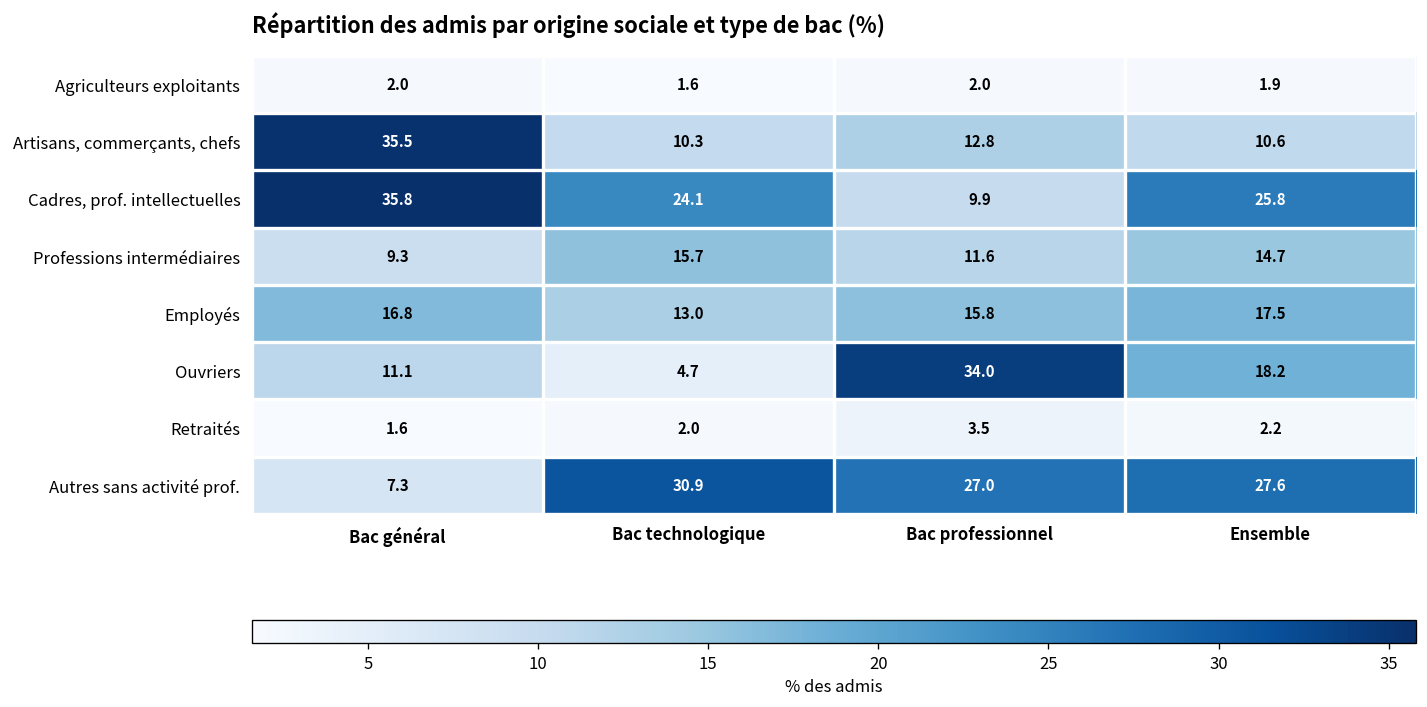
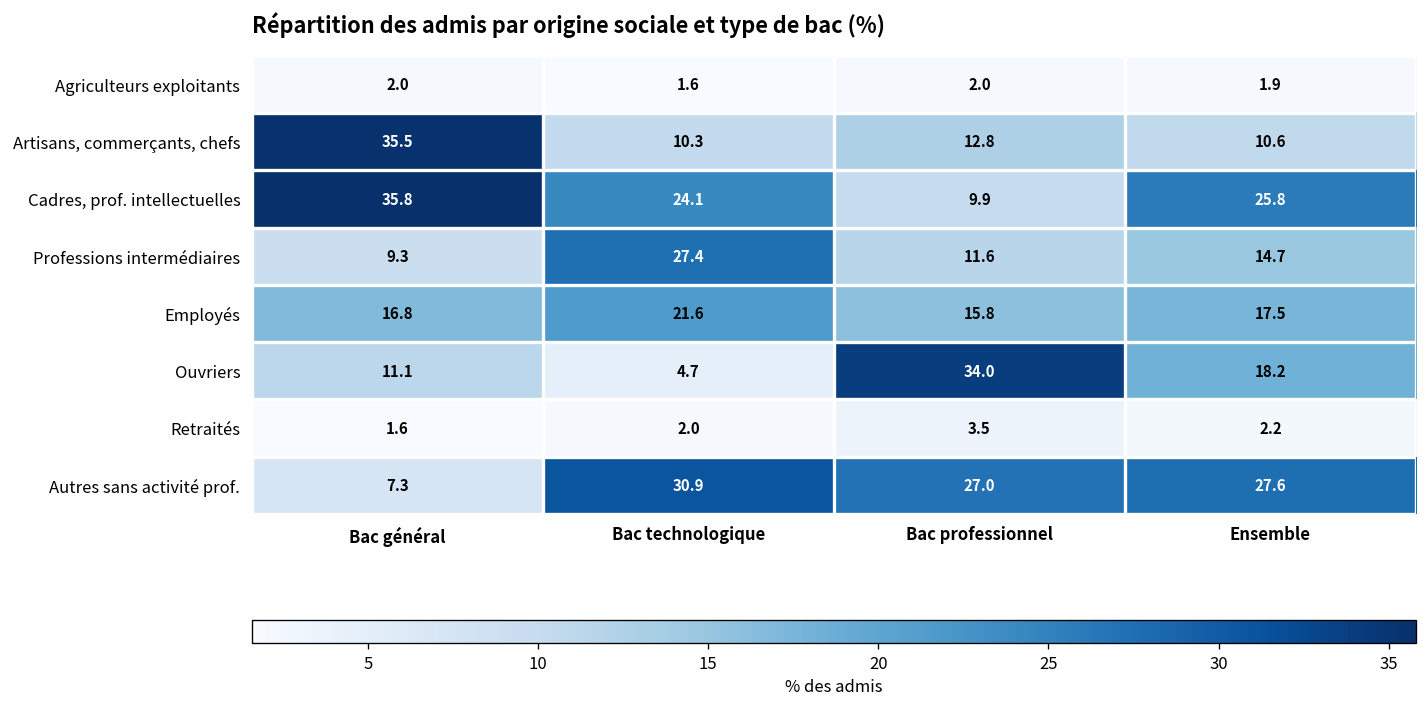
  {
    "Agriculteurs exploitants": {
      "Bac général": 2.0,
      "Bac technologique": 1.6,
      "Bac professionnel": 2.0,
      "Ensemble": 1.9
    },
    "Artisans, commerçants, chefs": {
      "Bac général": 35.5,
      "Bac technologique": 10.3,
      "Bac professionnel": 12.8,
      "Ensemble": 10.6
    },
    "Cadres, prof. intellectuelles": {
      "Bac général": 35.8,
      "Bac technologique": 24.1,
      "Bac professionnel": 9.9,
      "Ensemble": 25.8
    },
    "Professions intermédiaires": {
      "Bac général": 9.3,
-     "Bac technologique": 15.7,
+     "Bac technologique": 27.4,
      "Bac professionnel": 11.6,
      "Ensemble": 14.7
    },
    "Employés": {
      "Bac général": 16.8,
-     "Bac technologique": 13.0,
+     "Bac technologique": 21.6,
      "Bac professionnel": 15.8,
      "Ensemble": 17.5
    },
    "Ouvriers": {
      "Bac général": 11.1,
      "Bac technologique": 4.7,
      "Bac professionnel": 34.0,
      "Ensemble": 18.2
    },
    "Retraités": {
      "Bac général": 1.6,
      "Bac technologique": 2.0,
      "Bac professionnel": 3.5,
      "Ensemble": 2.2
    },
    "Autres sans activité prof.": {
      "Bac général": 7.3,
      "Bac technologique": 30.9,
      "Bac professionnel": 27.0,
      "Ensemble": 27.6
    }
  }
